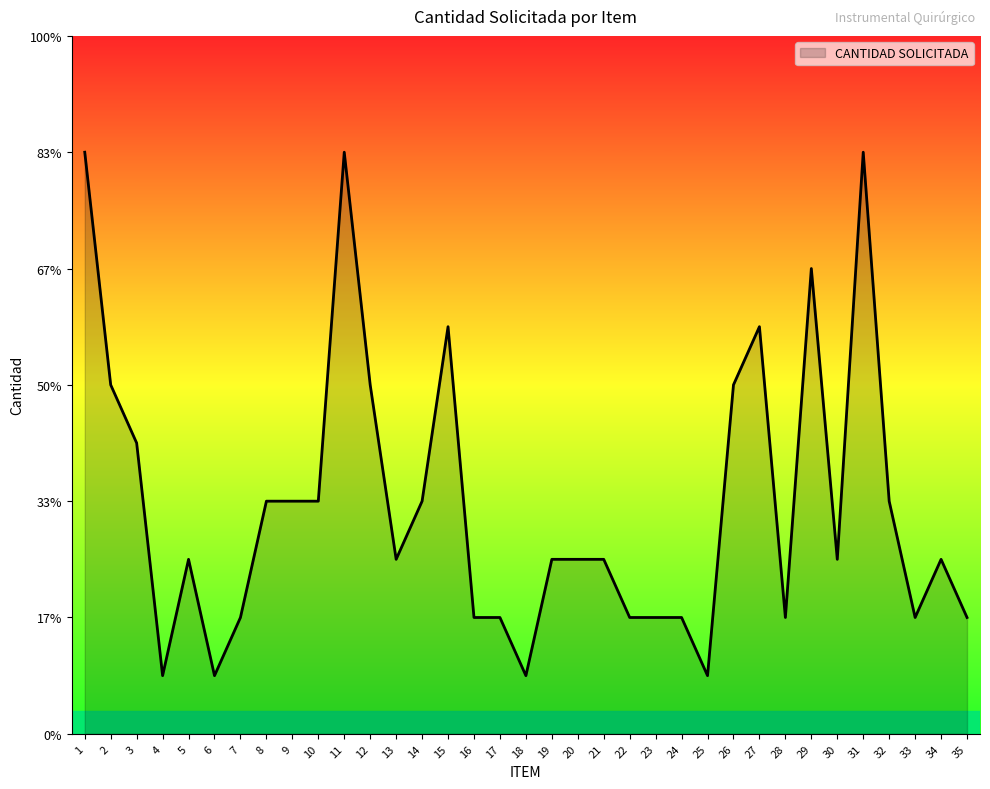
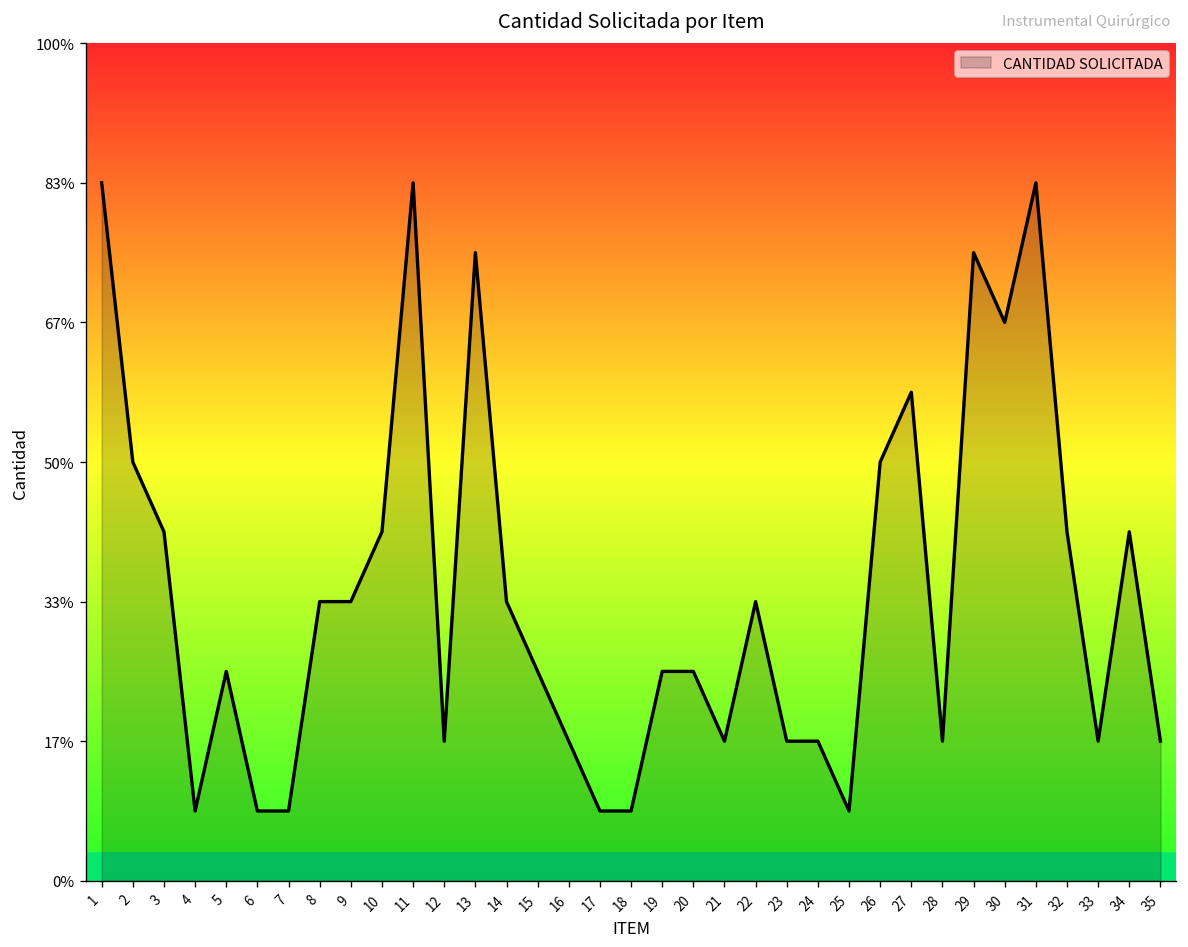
  {
    "1": "83%",
    "2": "50%",
    "3": "42%",
    "4": "8%",
    "5": "25%",
    "6": "8%",
-   "7": "17%",
+   "7": "8%",
    "8": "33%",
    "9": "33%",
-   "10": "33%",
+   "10": "42%",
    "11": "83%",
-   "12": "50%",
-   "13": "25%",
+   "12": "17%",
+   "13": "75%",
    "14": "33%",
-   "15": "58%",
+   "15": "25%",
    "16": "17%",
-   "17": "17%",
+   "17": "8%",
    "18": "8%",
    "19": "25%",
    "20": "25%",
-   "21": "25%",
-   "22": "17%",
+   "21": "17%",
+   "22": "33%",
    "23": "17%",
    "24": "17%",
    "25": "8%",
    "26": "50%",
    "27": "58%",
    "28": "17%",
-   "29": "67%",
-   "30": "25%",
+   "29": "75%",
+   "30": "67%",
    "31": "83%",
-   "32": "33%",
+   "32": "42%",
    "33": "17%",
-   "34": "25%",
+   "34": "42%",
    "35": "17%"
  }
